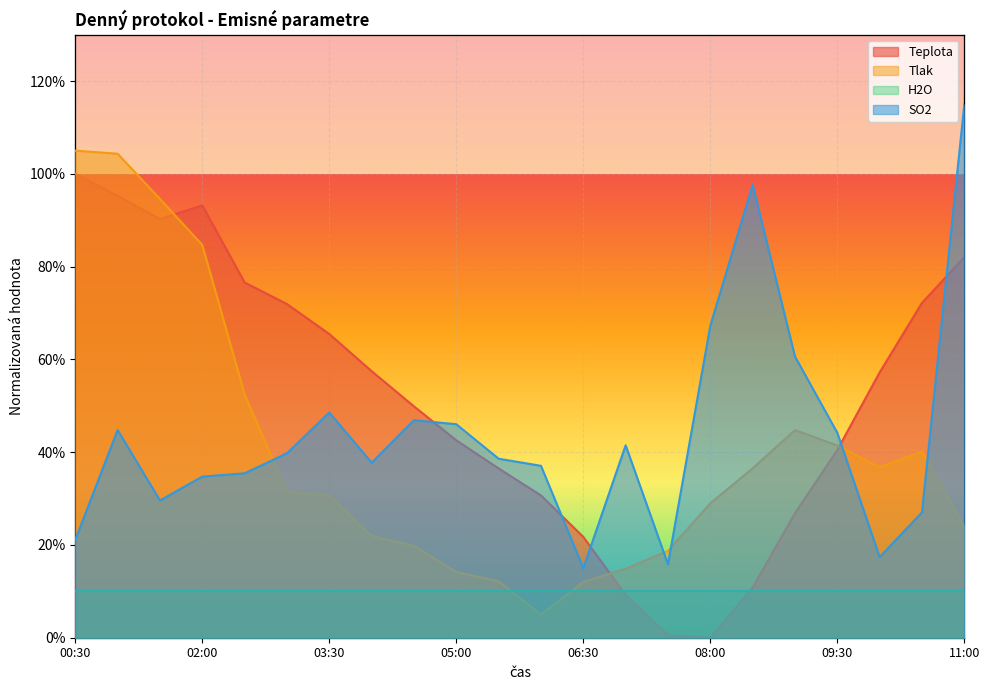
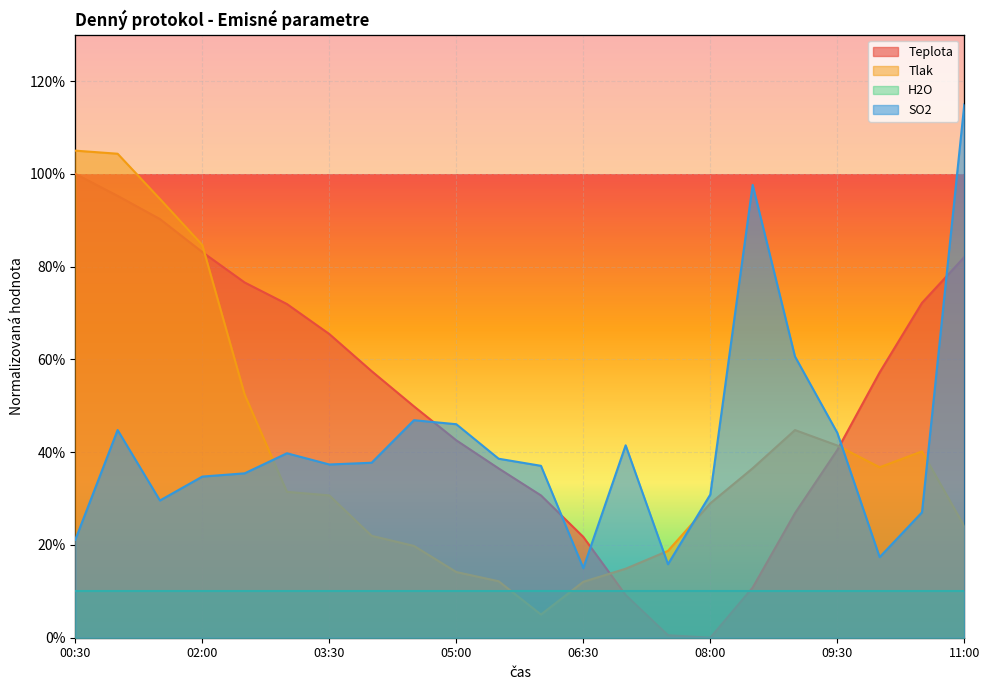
  {
    "Teplota": {
      "00:30": "100%",
-     "02:00": "93%",
+     "02:00": "83%",
      "03:30": "65%",
      "05:00": "43%",
      "06:30": "22%",
      "08:00": "0%",
      "09:30": "40%",
      "11:00": "82%"
    },
    "Tlak": {
      "00:30": "105%",
      "02:00": "85%",
      "03:30": "31%",
      "05:00": "14%",
      "06:30": "12%",
      "08:00": "29%",
      "09:30": "41%",
      "11:00": "24%"
    },
    "H2O": {
      "00:30": "10%",
      "02:00": "10%",
      "03:30": "10%",
      "05:00": "10%",
      "06:30": "10%",
      "08:00": "10%",
      "09:30": "10%",
      "11:00": "10%"
    },
    "SO2": {
      "00:30": "21%",
      "02:00": "35%",
-     "03:30": "49%",
+     "03:30": "37%",
      "05:00": "46%",
      "06:30": "15%",
-     "08:00": "67%",
+     "08:00": "31%",
      "09:30": "44%",
      "11:00": "115%"
    }
  }
